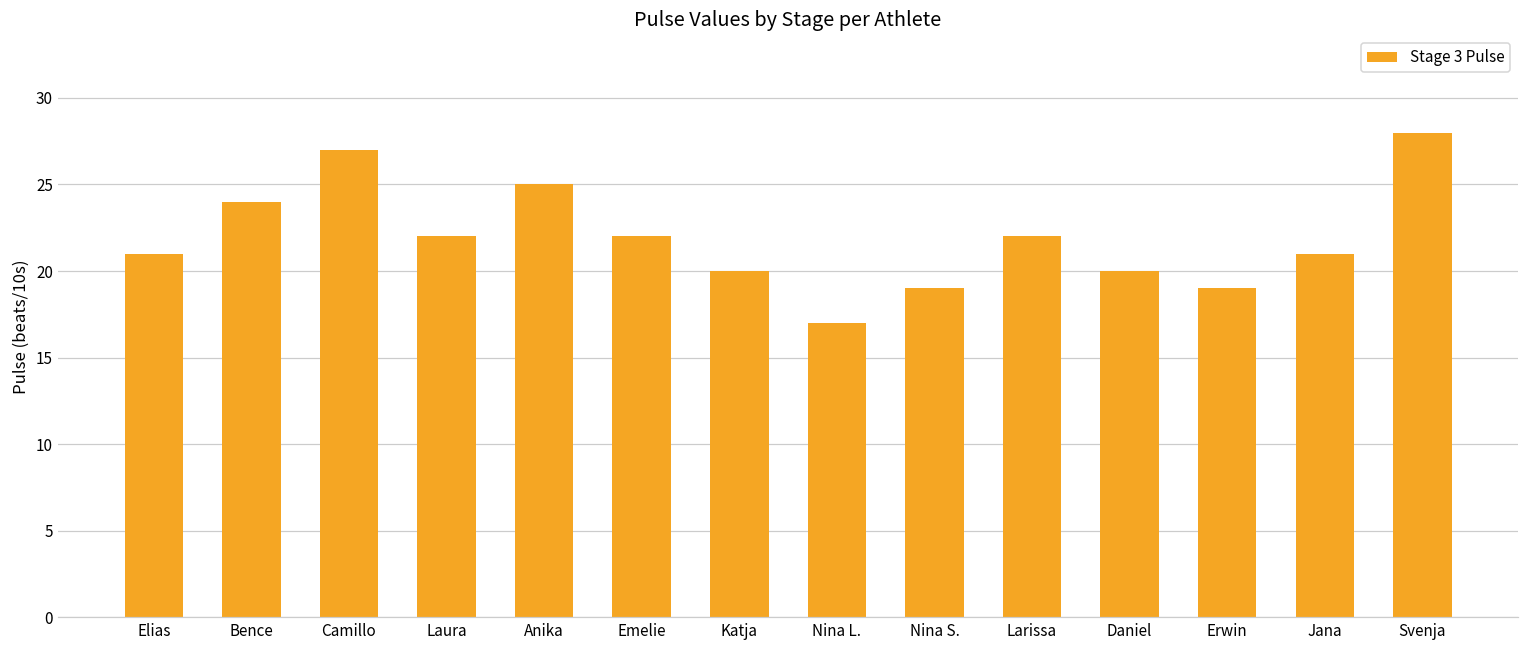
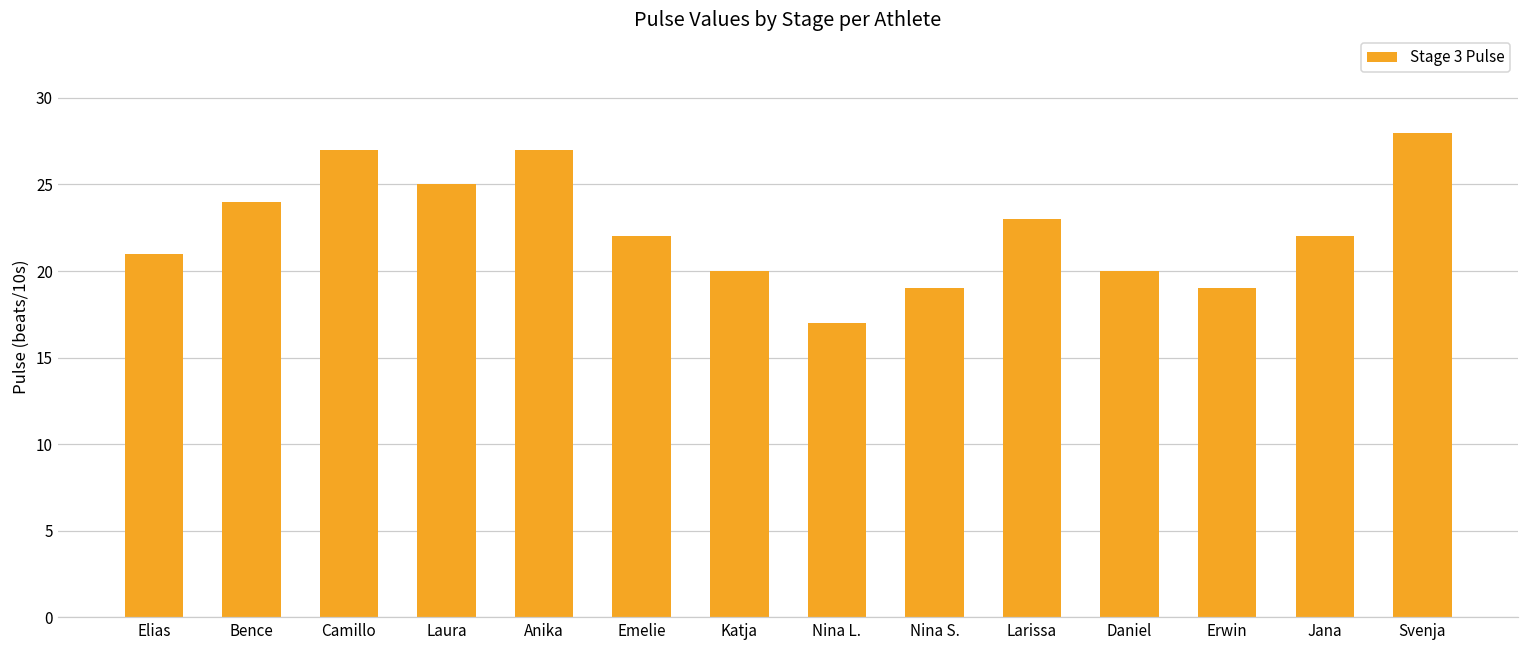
  {
    "Elias": 21,
    "Bence": 24,
    "Camillo": 27,
-   "Laura": 22,
-   "Anika": 25,
+   "Laura": 25,
+   "Anika": 27,
    "Emelie": 22,
    "Katja": 20,
    "Nina L.": 17,
    "Nina S.": 19,
-   "Larissa": 22,
+   "Larissa": 23,
    "Daniel": 20,
    "Erwin": 19,
-   "Jana": 21,
+   "Jana": 22,
    "Svenja": 28
  }
